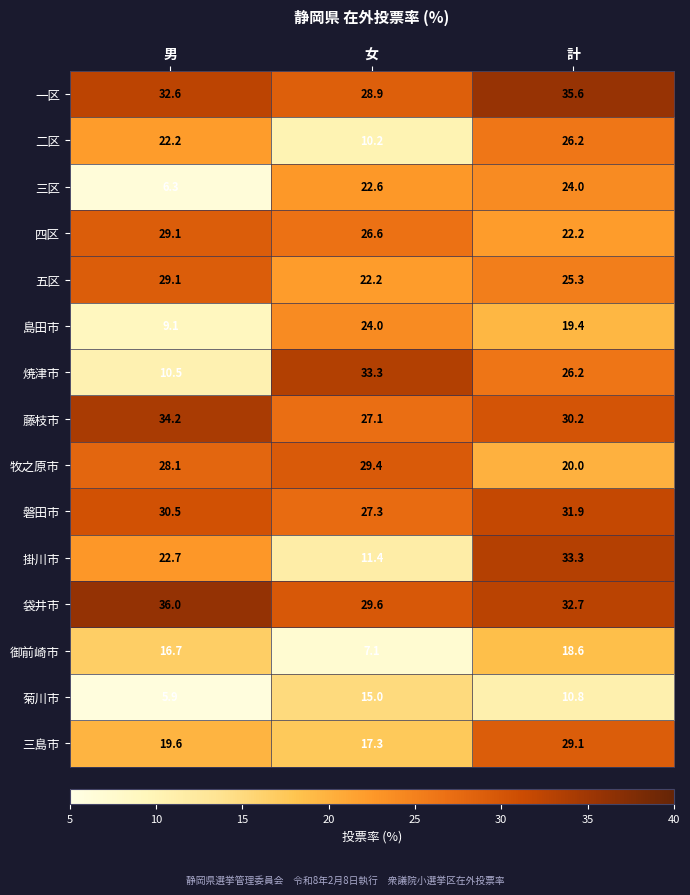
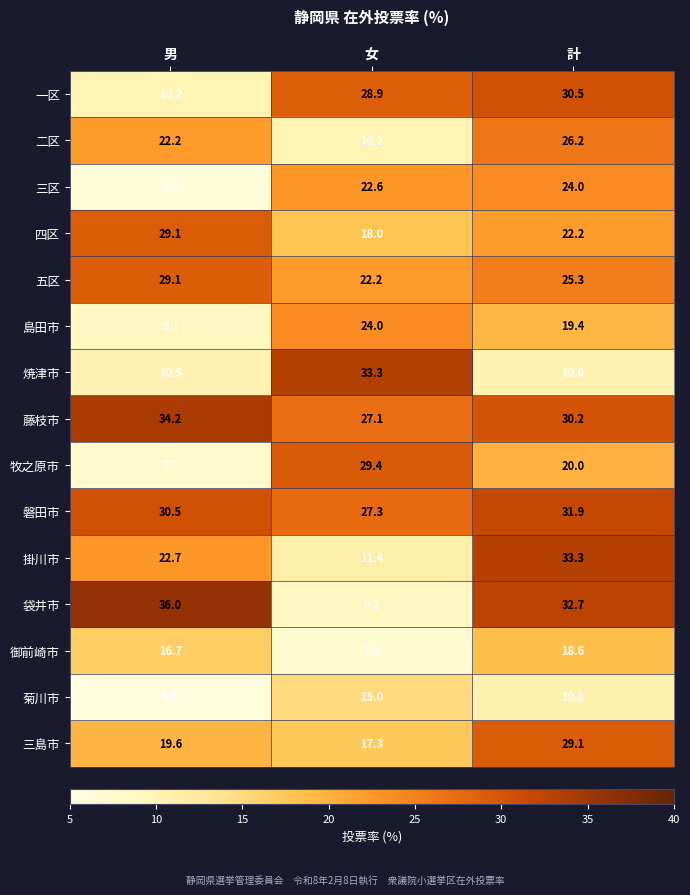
  {
    "一区": {
-     "男": 32.6,
+     "男": 10.2,
      "女": 28.9,
-     "計": 35.6
+     "計": 30.5
    },
    "二区": {
      "男": 22.2,
      "女": 10.2,
      "計": 26.2
    },
    "三区": {
      "女": 22.6,
      "計": 24.0
    },
    "四区": {
      "男": 29.1,
-     "女": 26.6,
+     "女": 18.0,
      "計": 22.2
    },
    "五区": {
      "男": 29.1,
      "女": 22.2,
      "計": 25.3
    },
    "島田市": {
      "男": 9.1,
      "女": 24.0,
      "計": 19.4
    },
    "焼津市": {
      "男": 10.5,
      "女": 33.3,
-     "計": 26.2
+     "計": 10.6
    },
    "藤枝市": {
      "男": 34.2,
      "女": 27.1,
      "計": 30.2
    },
    "牧之原市": {
-     "男": 28.1,
+     "男": 7.7,
      "女": 29.4,
      "計": 20.0
    },
    "磐田市": {
      "男": 30.5,
      "女": 27.3,
      "計": 31.9
    },
    "掛川市": {
      "男": 22.7,
      "女": 11.4,
      "計": 33.3
    },
    "袋井市": {
      "男": 36.0,
-     "女": 29.6,
+     "女": 9.1,
      "計": 32.7
    },
    "御前崎市": {
      "男": 16.7,
      "計": 18.6
    },
    "菊川市": {
      "女": 15.0,
      "計": 10.8
    },
    "三島市": {
      "男": 19.6,
      "女": 17.3,
      "計": 29.1
    }
  }
